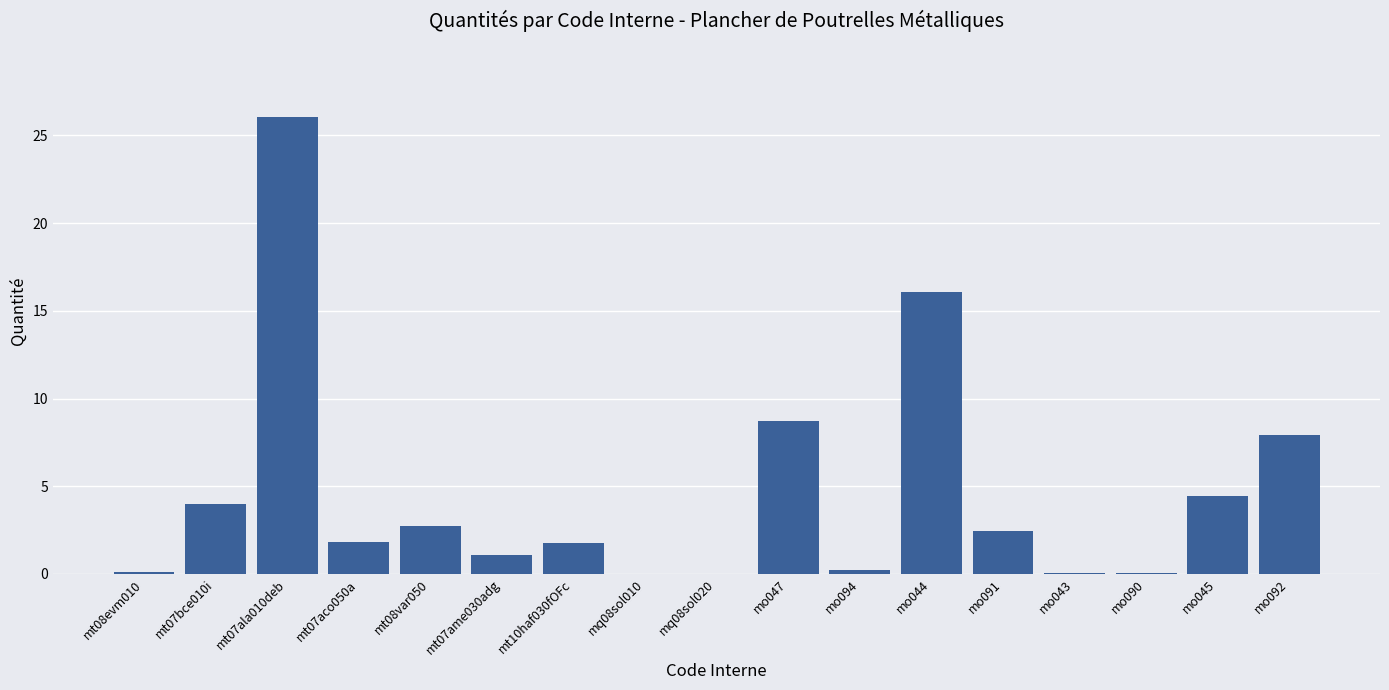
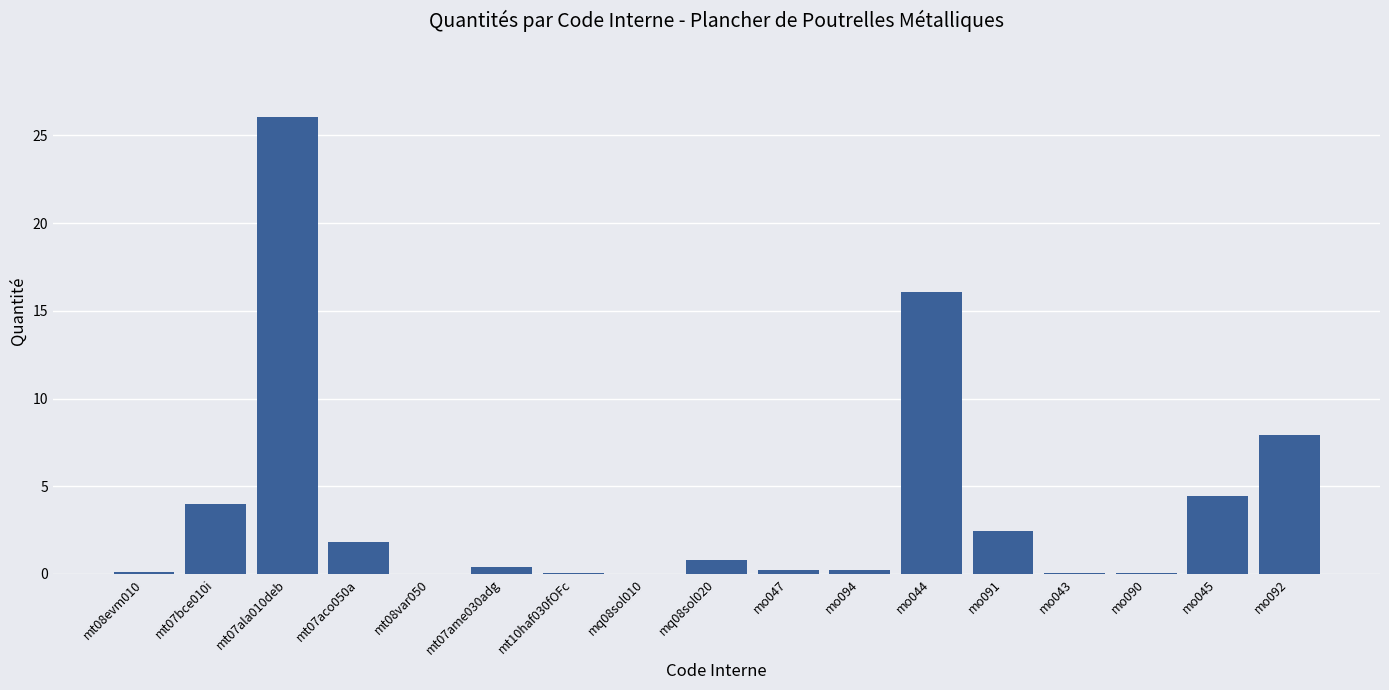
  {
    "mt07bce010i": 4.0,
    "mt07ala010deb": 26.1,
    "mt07aco050a": 1.8,
-   "mt08var050": 2.8,
-   "mt07ame030adg": 1.1,
-   "mt10haf030fOFc": 1.8,
-   "mq08sol020": 0.0,
-   "mo047": 8.7,
+   "mt08var050": 0.0,
+   "mt07ame030adg": 0.4,
+   "mt10haf030fOFc": 0.1,
+   "mq08sol020": 0.8,
+   "mo047": 0.2,
    "mo094": 0.2,
    "mo044": 16.1,
    "mo091": 2.4,
    "mo045": 4.4,
    "mo092": 7.9
  }
